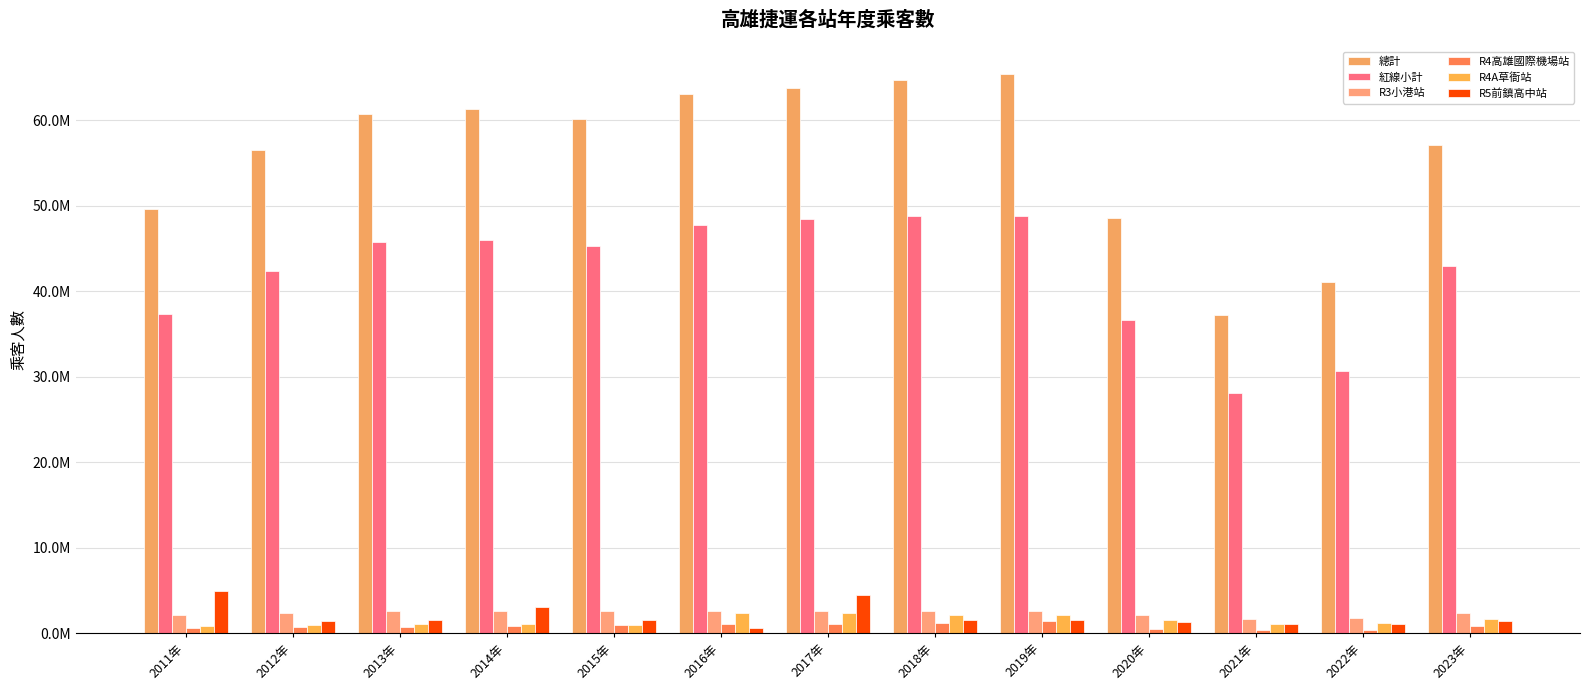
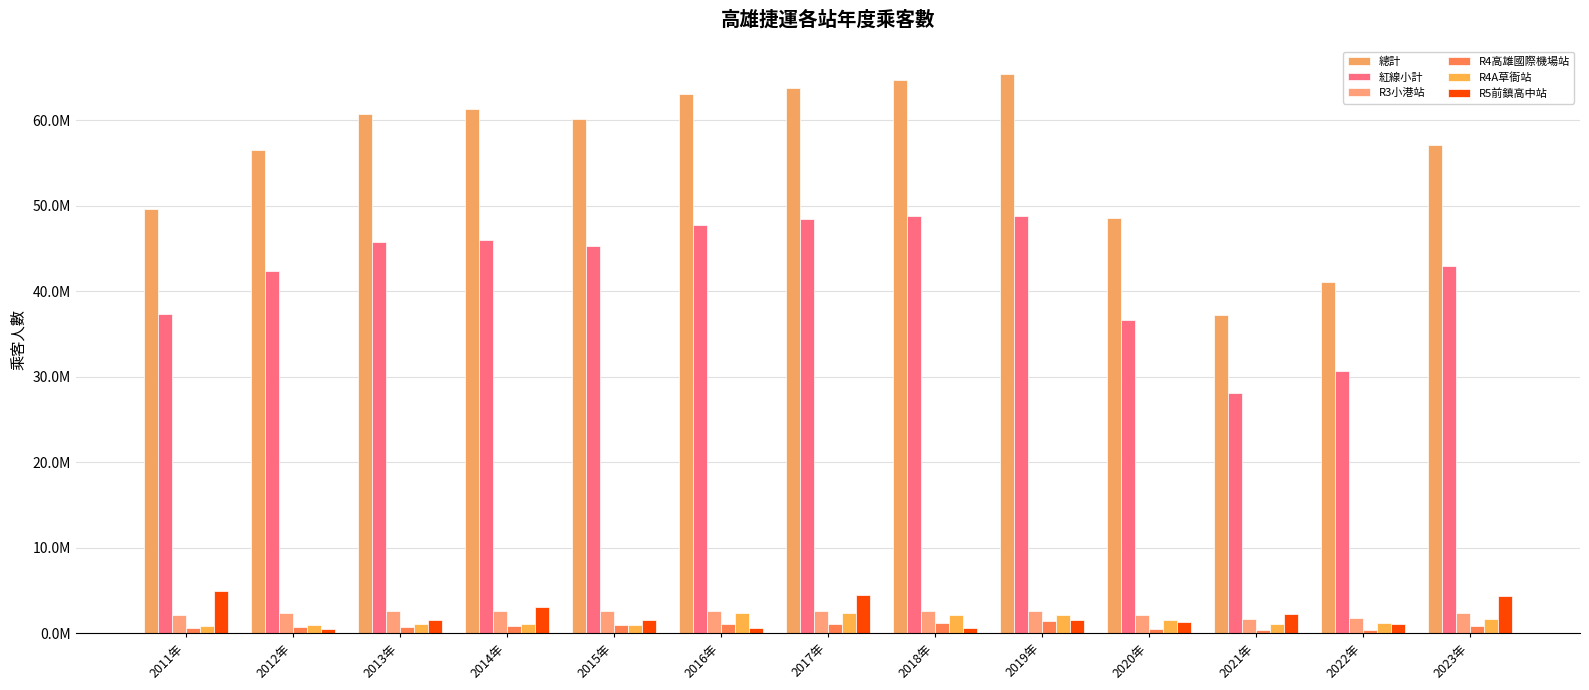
  {
    "R5前鎮高中站": {
      "2011年": 5000000,
-     "2012年": 1000000,
+     "2012年": 0,
      "2013年": 2000000,
      "2014年": 3000000,
      "2015年": 2000000,
      "2016年": 1000000,
      "2017年": 4000000,
-     "2018年": 2000000,
+     "2018年": 1000000,
      "2019年": 2000000,
      "2020年": 1000000,
-     "2021年": 1000000,
+     "2021年": 2000000,
      "2022年": 1000000,
-     "2023年": 1000000
+     "2023年": 4000000
    }
  }
